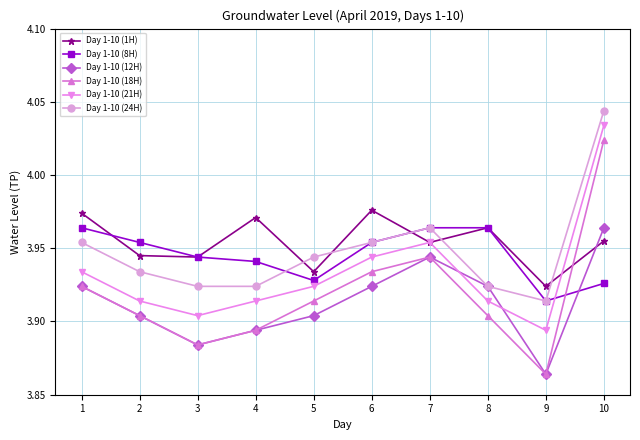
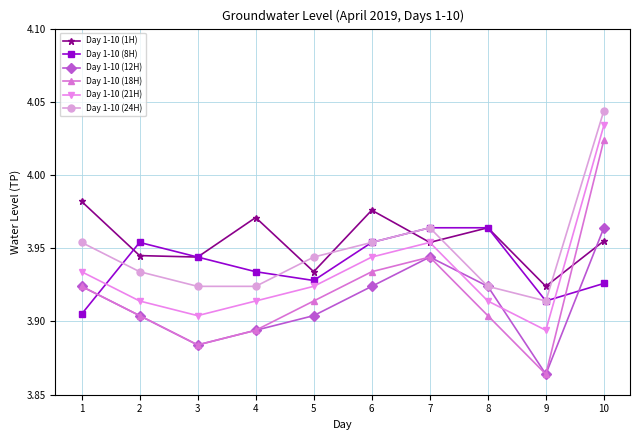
  {
    "Day 1-10 (1H)": {
-     "1": 3.974,
+     "1": 3.982,
      "2": 3.945,
      "4": 3.971,
      "5": 3.934,
      "6": 3.976,
      "9": 3.924,
      "10": 3.955
    },
    "Day 1-10 (8H)": {
-     "1": 3.964,
+     "1": 3.905,
      "2": 3.954,
-     "4": 3.941,
+     "4": 3.934,
      "5": 3.928,
      "10": 3.926
    }
  }
